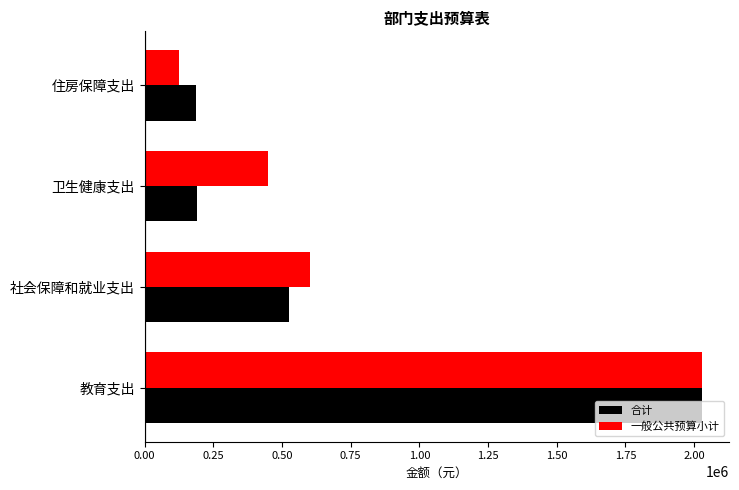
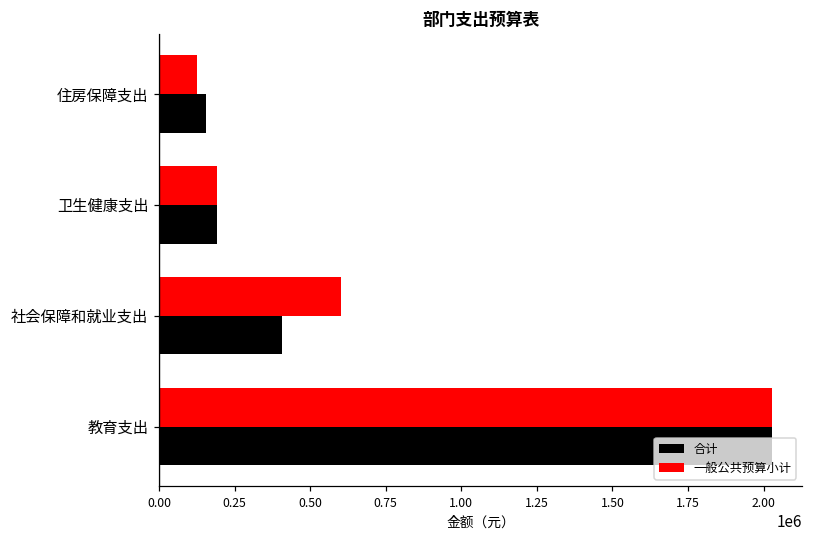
  {
    "合计": {
-     "住房保障支出": 190000,
+     "住房保障支出": 160000,
      "卫生健康支出": 190000,
-     "社会保障和就业支出": 530000
+     "社会保障和就业支出": 410000
    },
    "一般公共预算小计": {
      "住房保障支出": 120000,
-     "卫生健康支出": 450000,
+     "卫生健康支出": 190000,
      "社会保障和就业支出": 600000,
      "教育支出": 2030000
    }
  }
